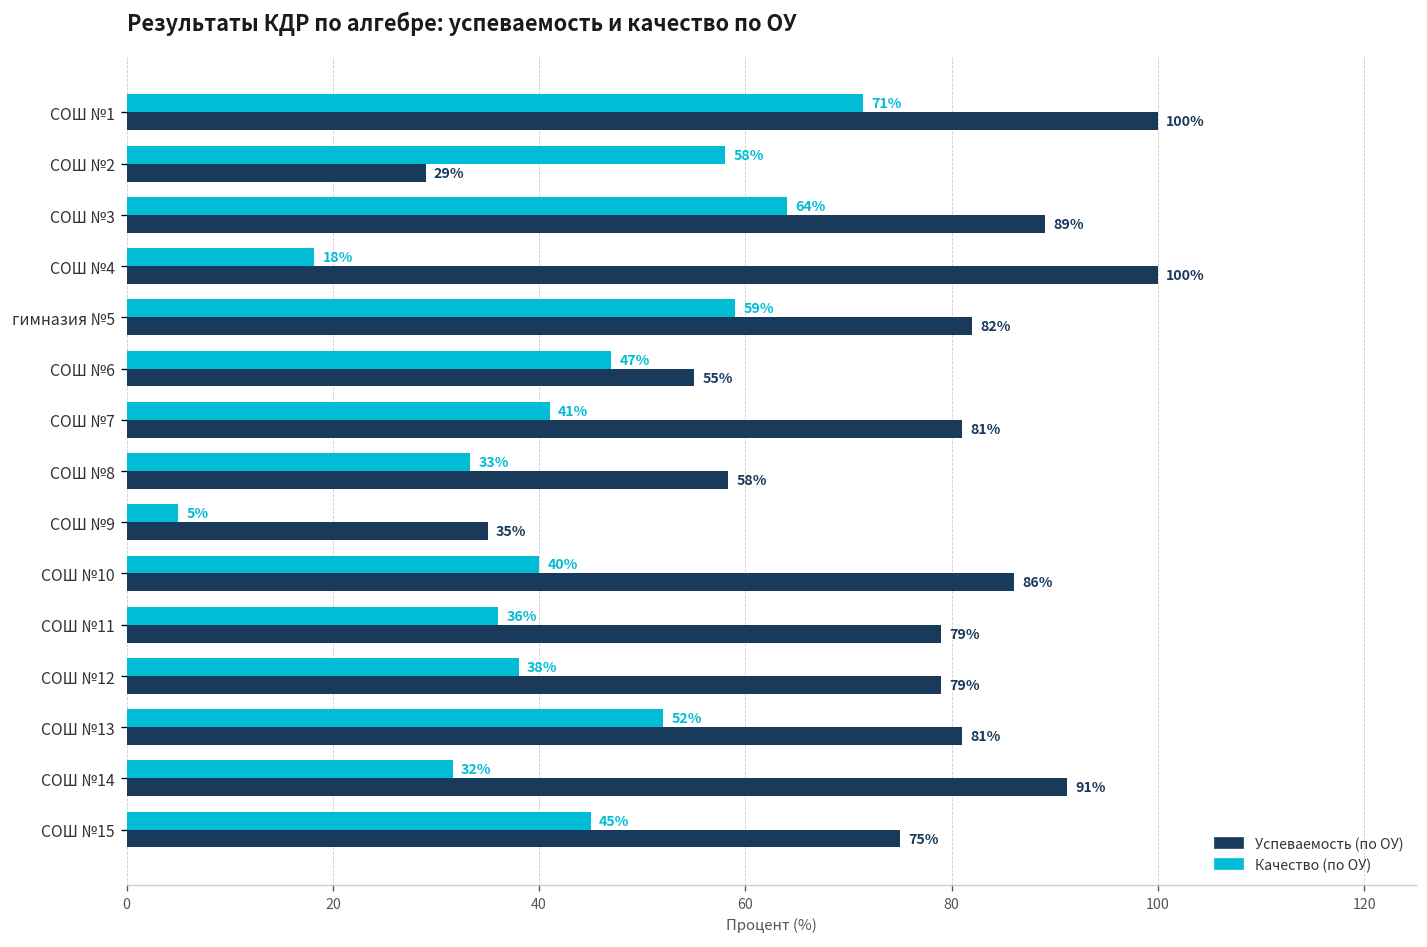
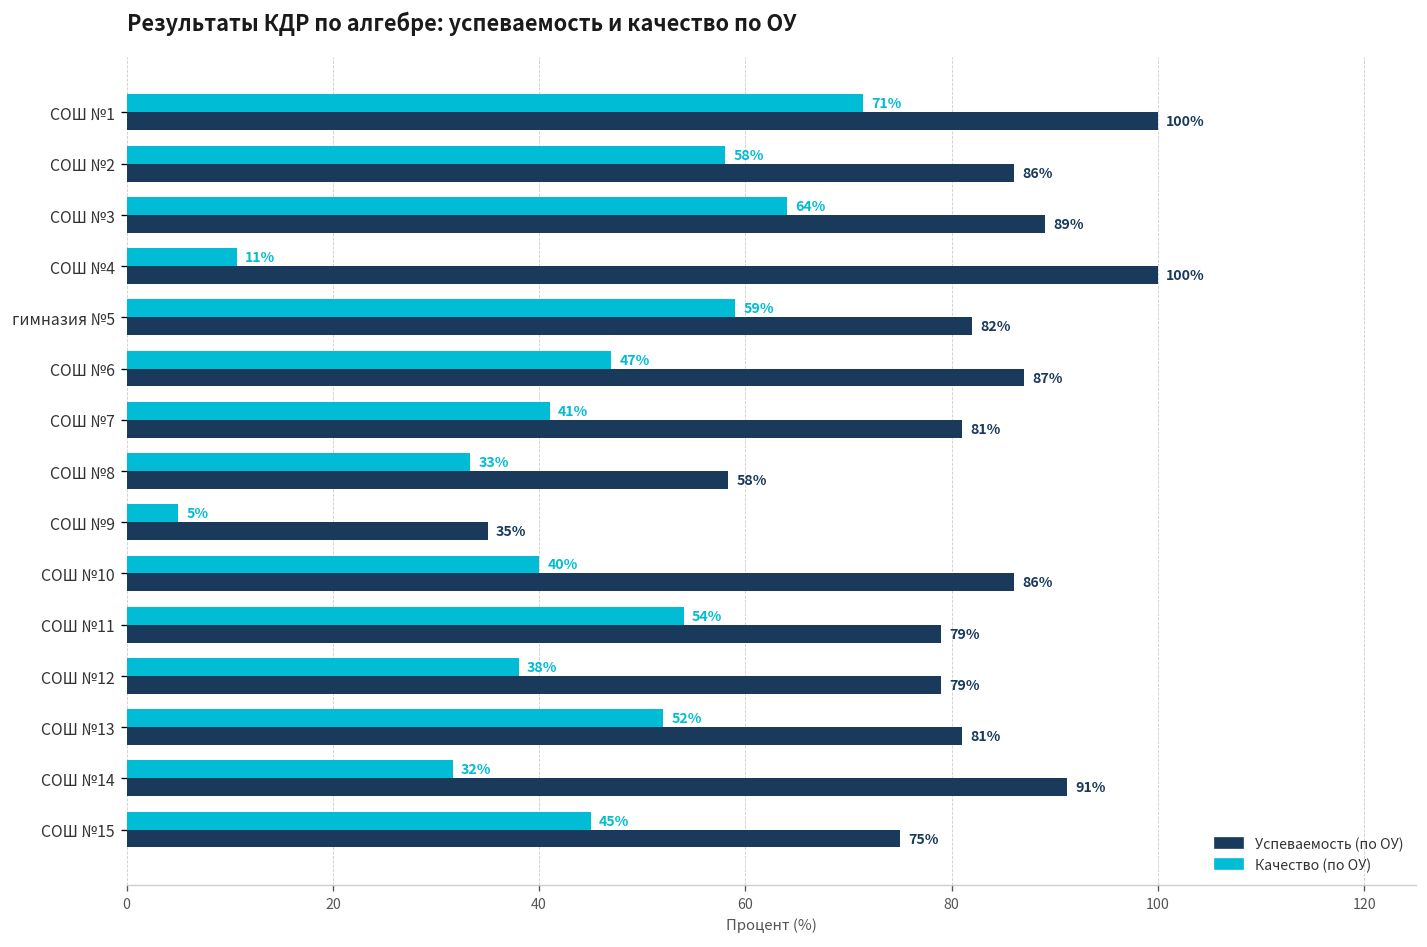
  {
    "Успеваемость (по ОУ)": {
      "СОШ №1": "100%",
-     "СОШ №2": "29%",
+     "СОШ №2": "86%",
      "СОШ №3": "89%",
      "СОШ №4": "100%",
      "гимназия №5": "82%",
-     "СОШ №6": "55%",
+     "СОШ №6": "87%",
      "СОШ №7": "81%",
      "СОШ №8": "58%",
      "СОШ №9": "35%",
      "СОШ №10": "86%",
      "СОШ №11": "79%",
      "СОШ №12": "79%",
      "СОШ №13": "81%",
      "СОШ №14": "91%",
      "СОШ №15": "75%"
    },
    "Качество (по ОУ)": {
      "СОШ №1": "71%",
      "СОШ №2": "58%",
      "СОШ №3": "64%",
-     "СОШ №4": "18%",
+     "СОШ №4": "11%",
      "гимназия №5": "59%",
      "СОШ №6": "47%",
      "СОШ №7": "41%",
      "СОШ №8": "33%",
      "СОШ №9": "5%",
      "СОШ №10": "40%",
-     "СОШ №11": "36%",
+     "СОШ №11": "54%",
      "СОШ №12": "38%",
      "СОШ №13": "52%",
      "СОШ №14": "32%",
      "СОШ №15": "45%"
    }
  }
